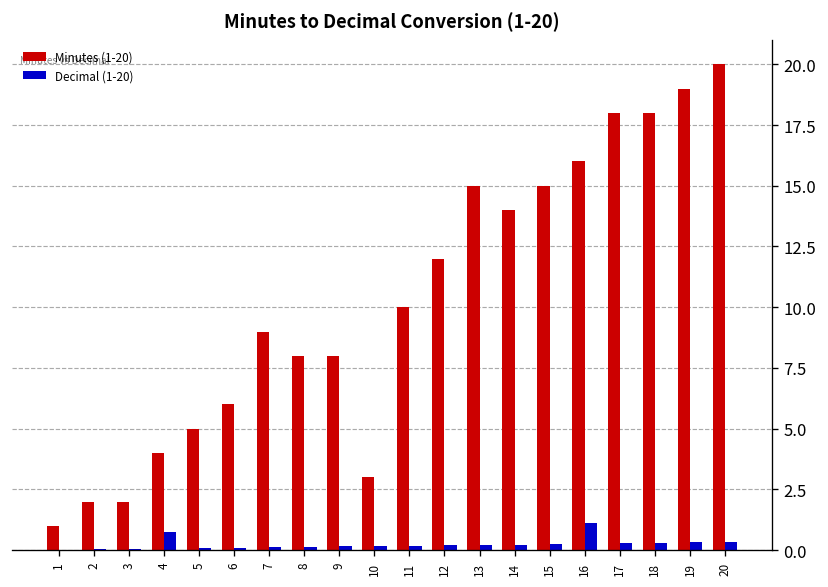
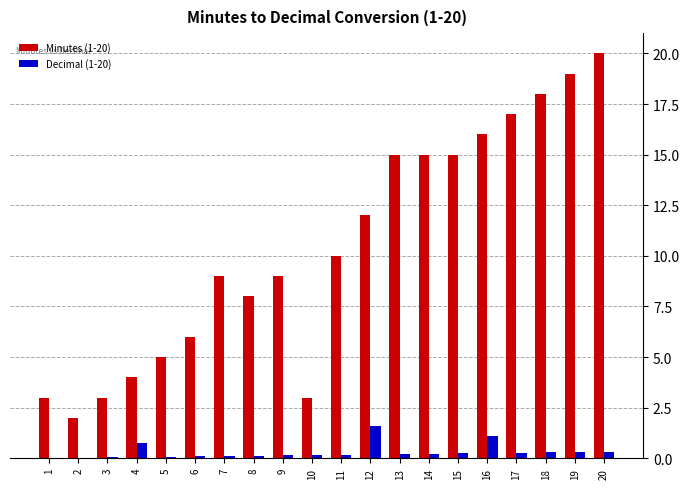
  {
    "Minutes (1-20)": {
-     "1": 1,
+     "1": 3,
      "2": 2,
-     "3": 2,
+     "3": 3,
      "4": 4,
      "5": 5,
      "6": 6,
      "7": 9,
      "8": 8,
-     "9": 8,
+     "9": 9,
      "10": 3,
      "11": 10,
      "12": 12,
      "13": 15,
-     "14": 14,
+     "14": 15,
      "15": 15,
      "16": 16,
-     "17": 18,
+     "17": 17,
      "18": 18,
      "19": 19,
      "20": 20
    },
    "Decimal (1-20)": {
      "4": 0.7,
      "8": 0.1,
      "9": 0.2,
      "10": 0.2,
      "11": 0.2,
-     "12": 0.2,
+     "12": 1.6,
      "13": 0.2,
      "14": 0.2,
      "15": 0.3,
      "16": 1.1,
      "17": 0.3,
      "18": 0.3,
      "19": 0.3,
      "20": 0.3
    }
  }
